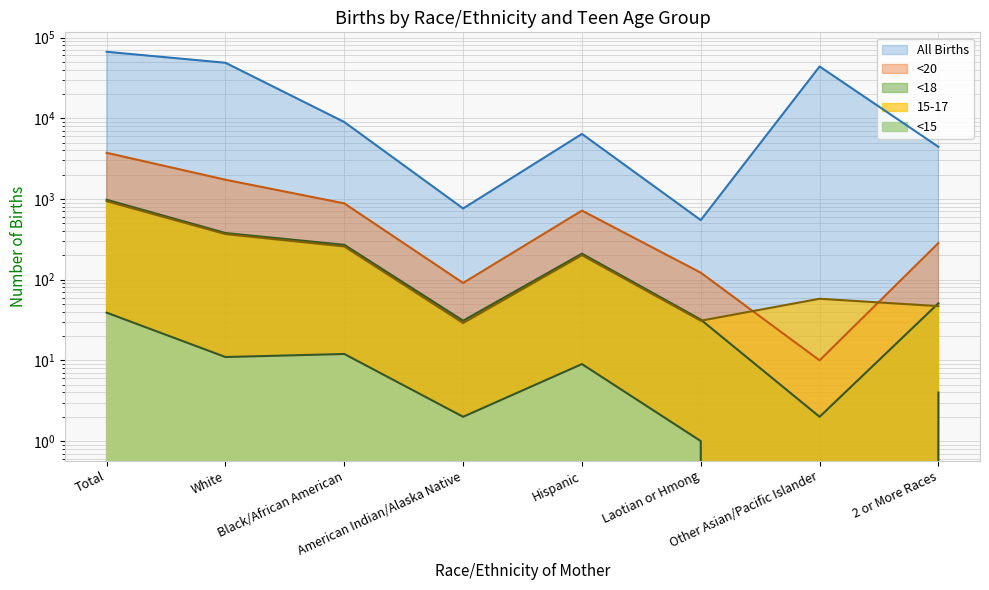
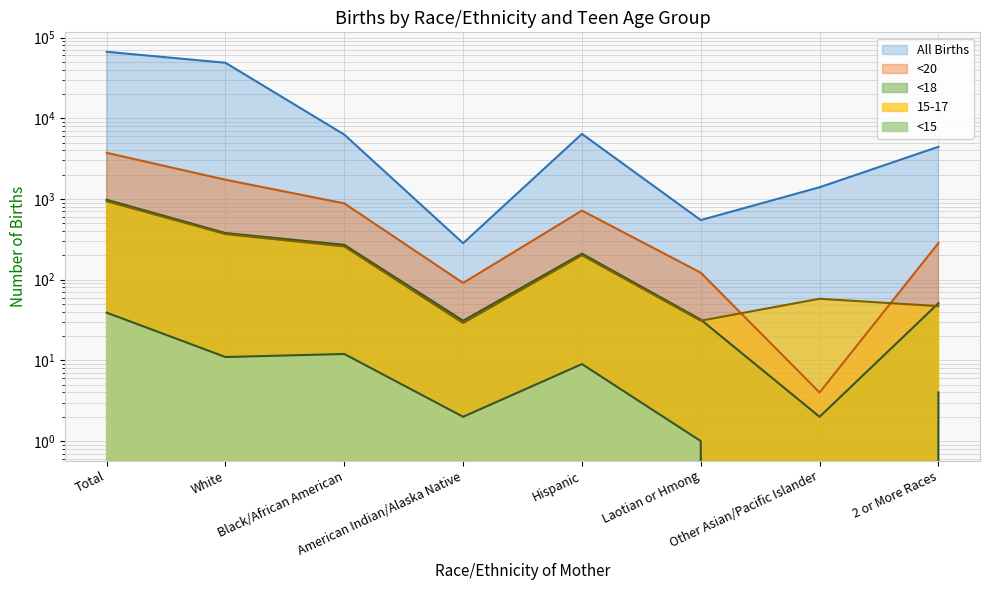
  {
    "All Births": {
      "Total": 70000,
      "White": 50000,
-     "Black/African American": 9000,
-     "American Indian/Alaska Native": 800,
+     "Black/African American": 6000,
+     "American Indian/Alaska Native": 280,
      "Hispanic": 6000,
      "Laotian or Hmong": 500,
-     "Other Asian/Pacific Islander": 40000,
+     "Other Asian/Pacific Islander": 1400,
      "2 or More Races": 4000
    },
    "<20": {
      "Total": 4000,
      "White": 1700,
      "Black/African American": 900,
      "American Indian/Alaska Native": 90,
      "Hispanic": 700,
      "Laotian or Hmong": 120,
-     "Other Asian/Pacific Islander": 10,
+     "Other Asian/Pacific Islander": 4,
      "2 or More Races": 280
    },
    "15-17": {
      "Other Asian/Pacific Islander": 60,
      "2 or More Races": 50
    }
  }
